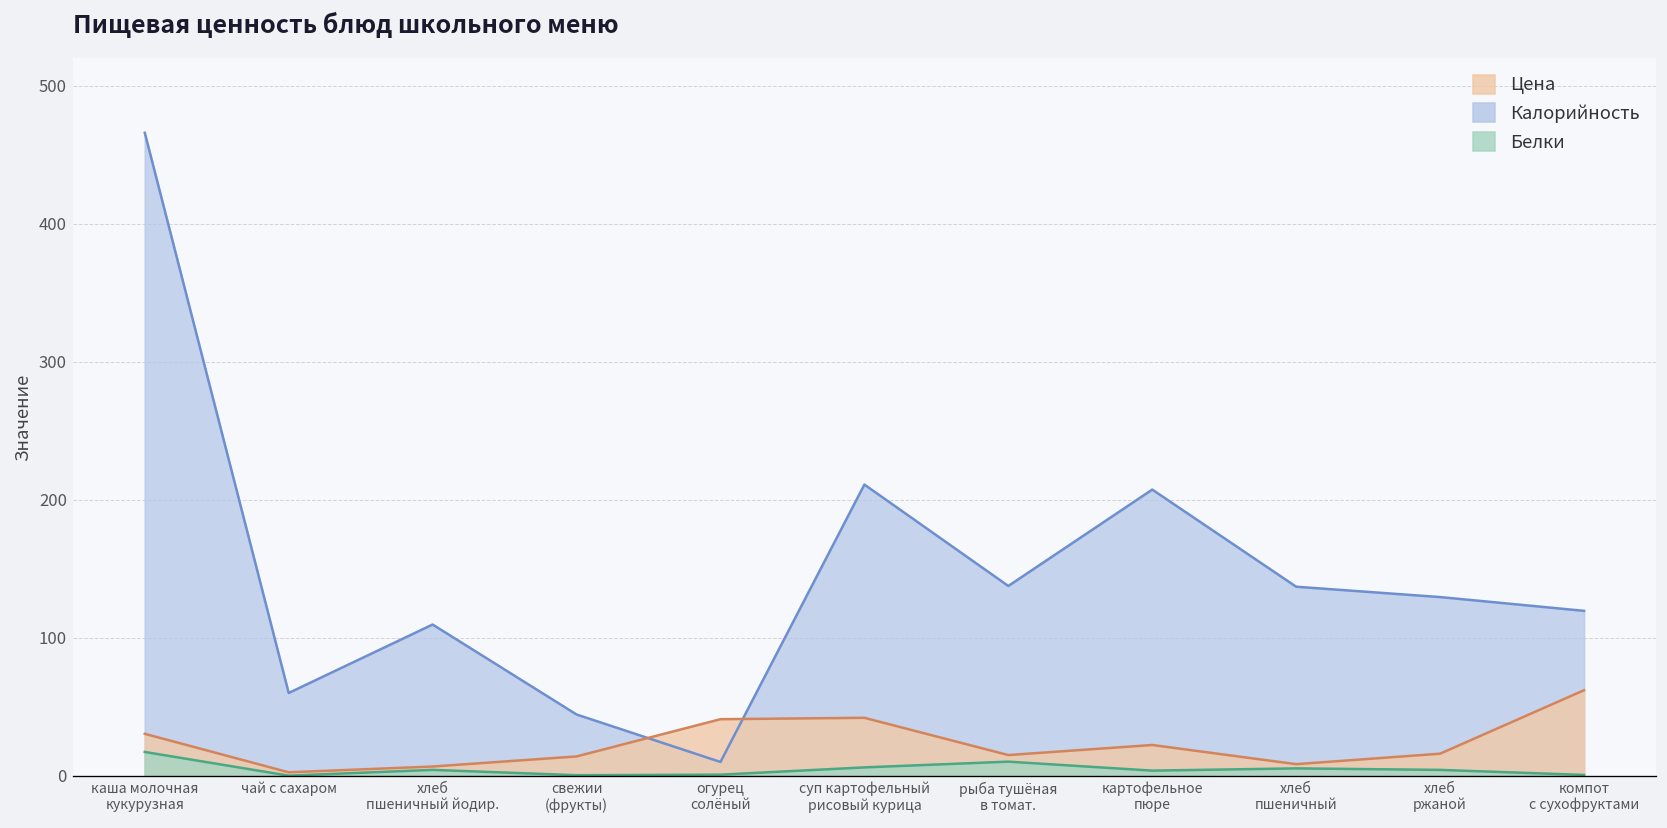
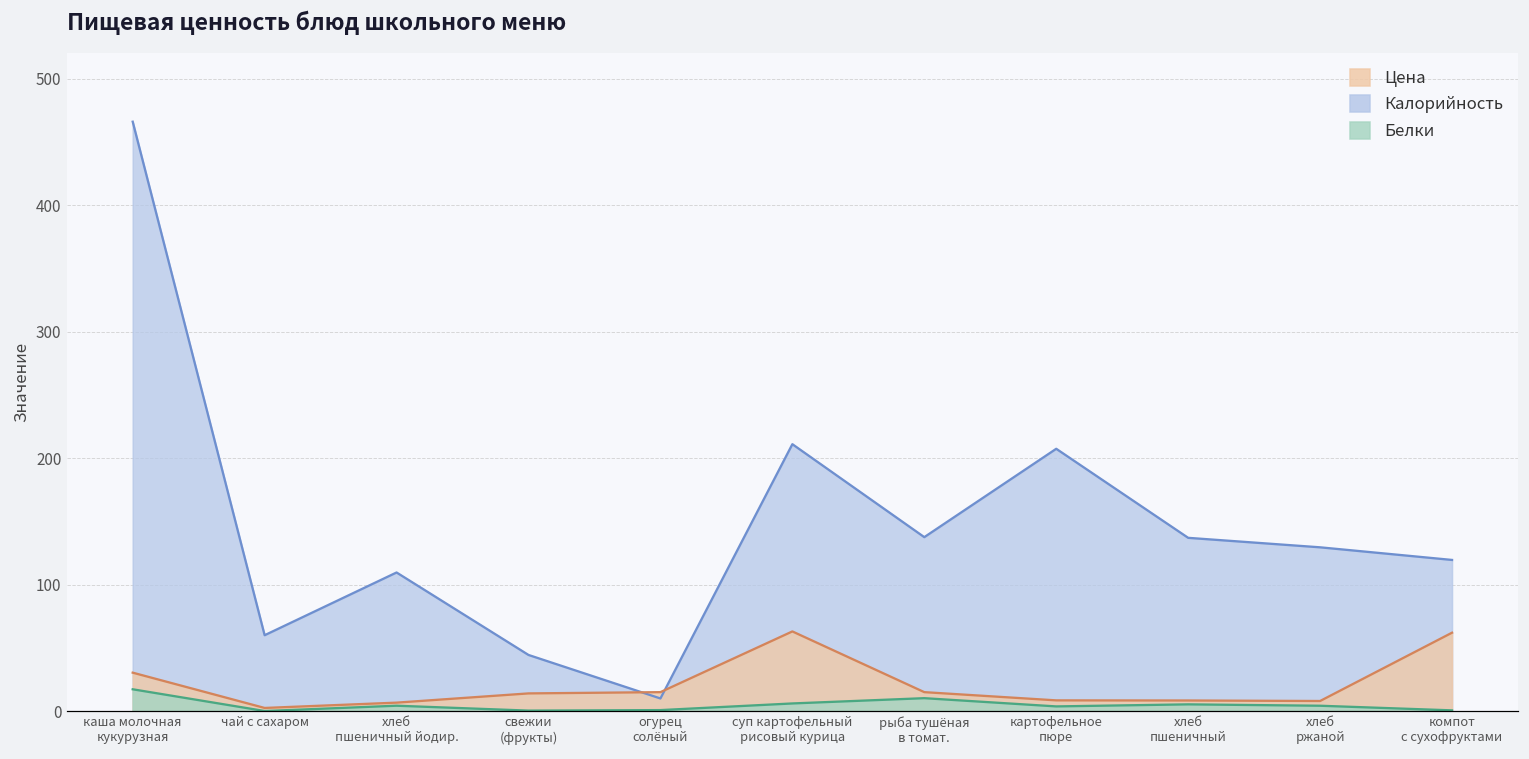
  {
    "Цена": {
      "каша молочная кукурузная": 30,
      "чай с сахаром": 3,
      "хлеб пшеничный йодир.": 7,
      "свежии (фрукты)": 14,
-     "огурец солёный": 41,
-     "суп картофельный рисовый курица": 42,
+     "огурец солёный": 15,
+     "суп картофельный рисовый курица": 63,
      "рыба тушёная в томат.": 15,
-     "картофельное пюре": 22,
+     "картофельное пюре": 9,
      "хлеб пшеничный": 8,
-     "хлеб ржаной": 16,
+     "хлеб ржаной": 8,
      "компот с сухофруктами": 62
    }
  }
